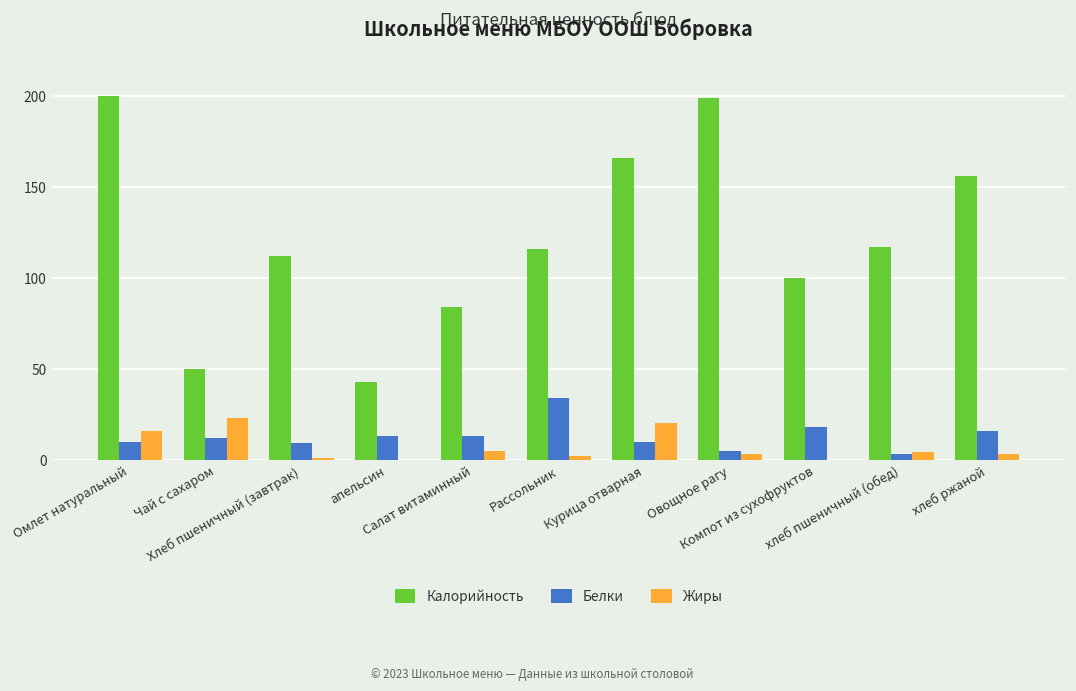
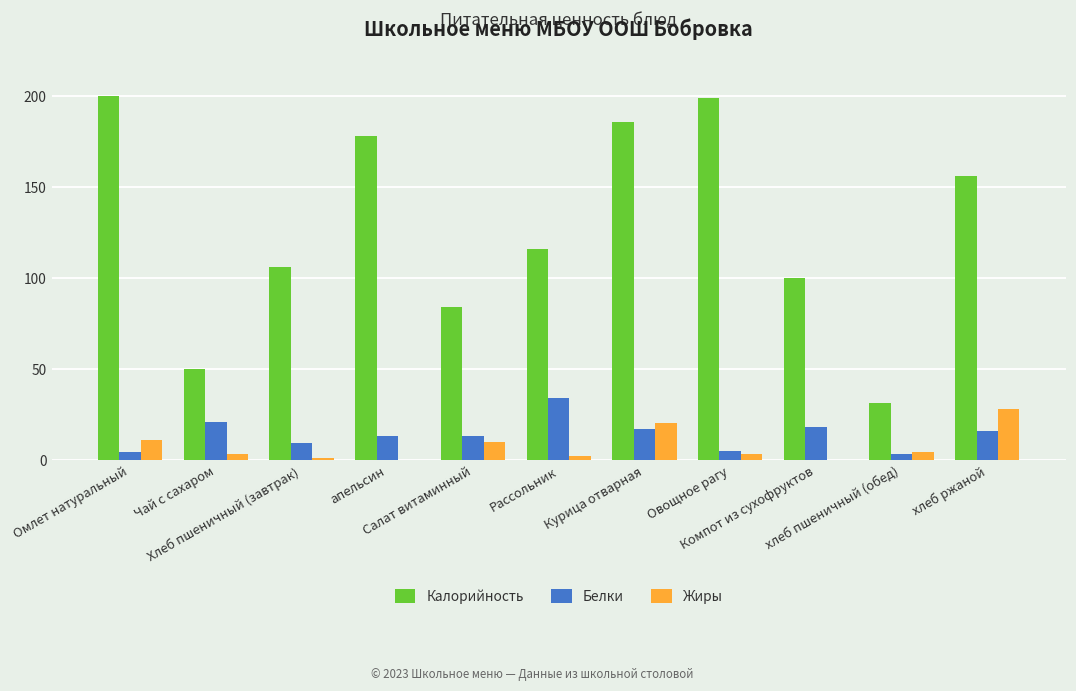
  {
    "Калорийность": {
      "Омлет натуральный": 200,
      "Чай с сахаром": 50,
-     "Хлеб пшеничный (завтрак)": 112,
-     "апельсин": 43,
+     "Хлеб пшеничный (завтрак)": 106,
+     "апельсин": 178,
      "Салат витаминный": 84,
      "Рассольник": 116,
-     "Курица отварная": 166,
+     "Курица отварная": 186,
      "Овощное рагу": 199,
      "Компот из сухофруктов": 100,
-     "хлеб пшеничный (обед)": 117,
+     "хлеб пшеничный (обед)": 31,
      "хлеб ржаной": 156
    },
    "Белки": {
-     "Омлет натуральный": 10,
-     "Чай с сахаром": 12,
+     "Омлет натуральный": 4,
+     "Чай с сахаром": 21,
      "Хлеб пшеничный (завтрак)": 9,
      "апельсин": 13,
      "Салат витаминный": 13,
      "Рассольник": 34,
-     "Курица отварная": 10,
+     "Курица отварная": 17,
      "Овощное рагу": 5,
      "Компот из сухофруктов": 18,
      "хлеб пшеничный (обед)": 3,
      "хлеб ржаной": 16
    },
    "Жиры": {
-     "Омлет натуральный": 16,
-     "Чай с сахаром": 23,
-     "Салат витаминный": 5,
+     "Омлет натуральный": 11,
+     "Чай с сахаром": 3,
+     "Салат витаминный": 10,
      "Рассольник": 2,
      "Курица отварная": 20,
      "Овощное рагу": 3,
      "Компот из сухофруктов": 0,
      "хлеб пшеничный (обед)": 4,
-     "хлеб ржаной": 3
+     "хлеб ржаной": 28
    }
  }
